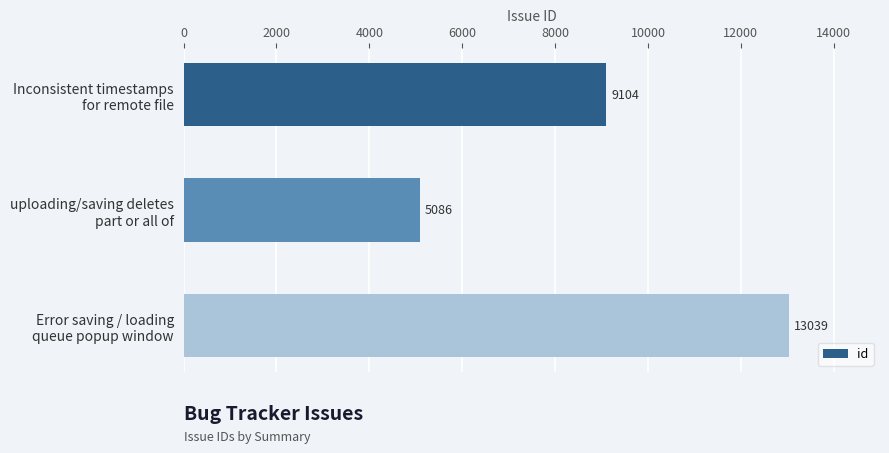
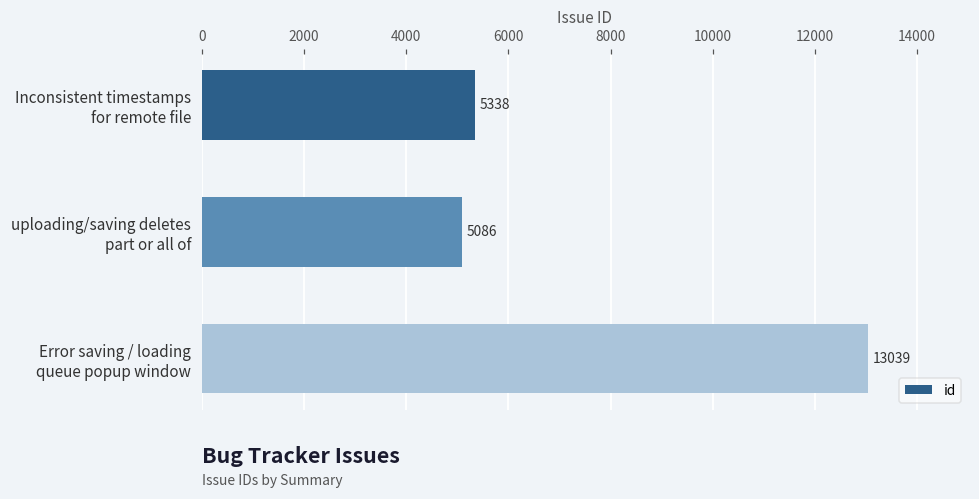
  {
-   "Inconsistent timestamps for remote file": 9104,
+   "Inconsistent timestamps for remote file": 5338,
    "uploading/saving deletes part or all of": 5086,
    "Error saving / loading queue popup window": 13039
  }
